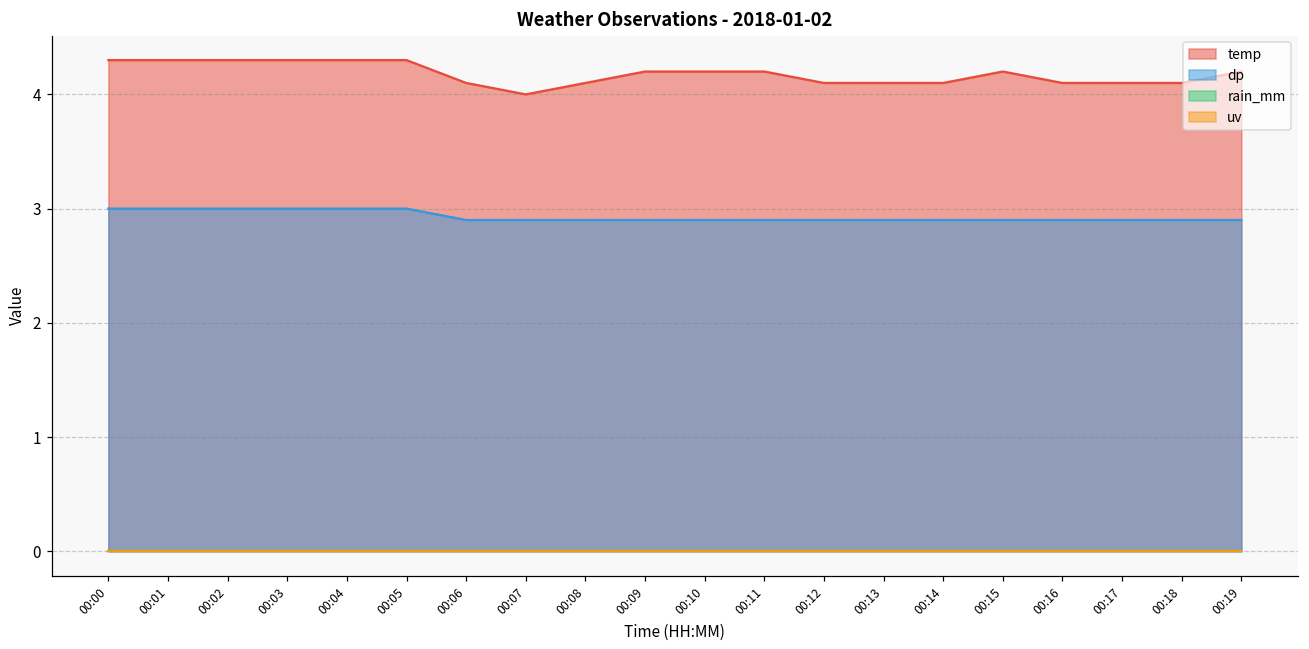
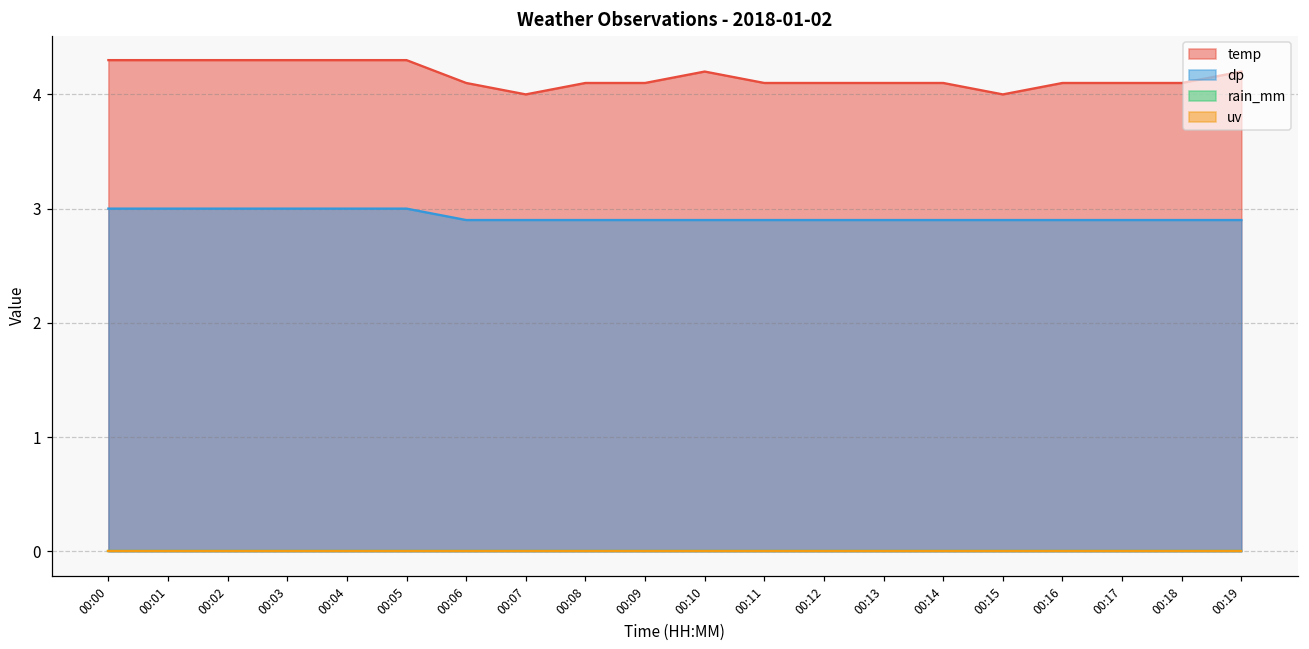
  {
    "temp": {
      "00:00": 4.3,
      "00:01": 4.3,
      "00:02": 4.3,
      "00:03": 4.3,
      "00:04": 4.3,
      "00:05": 4.3,
      "00:06": 4.1,
      "00:07": 4.0,
      "00:08": 4.1,
-     "00:09": 4.2,
+     "00:09": 4.1,
      "00:10": 4.2,
-     "00:11": 4.2,
+     "00:11": 4.1,
      "00:12": 4.1,
      "00:13": 4.1,
      "00:14": 4.1,
-     "00:15": 4.2,
+     "00:15": 4.0,
      "00:16": 4.1,
      "00:17": 4.1,
      "00:18": 4.1
    },
    "dp": {
      "00:00": 3.0,
      "00:01": 3.0,
      "00:02": 3.0,
      "00:03": 3.0,
      "00:04": 3.0,
      "00:05": 3.0,
      "00:06": 2.9,
      "00:07": 2.9,
      "00:08": 2.9,
      "00:09": 2.9,
      "00:10": 2.9,
      "00:11": 2.9,
      "00:12": 2.9,
      "00:13": 2.9,
      "00:14": 2.9,
      "00:15": 2.9,
      "00:16": 2.9,
      "00:17": 2.9,
      "00:18": 2.9,
      "00:19": 2.9
    },
    "uv": {
      "00:00": 0.0,
      "00:01": 0.0,
      "00:02": 0.0,
      "00:03": 0.0,
      "00:04": 0.0,
      "00:05": 0.0,
      "00:06": 0.0,
      "00:07": 0.0,
      "00:08": 0.0,
      "00:09": 0.0,
      "00:10": 0.0,
      "00:11": 0.0,
      "00:12": 0.0,
      "00:13": 0.0,
      "00:14": 0.0,
      "00:15": 0.0,
      "00:16": 0.0,
      "00:17": 0.0,
      "00:18": 0.0,
      "00:19": 0.0
    }
  }
